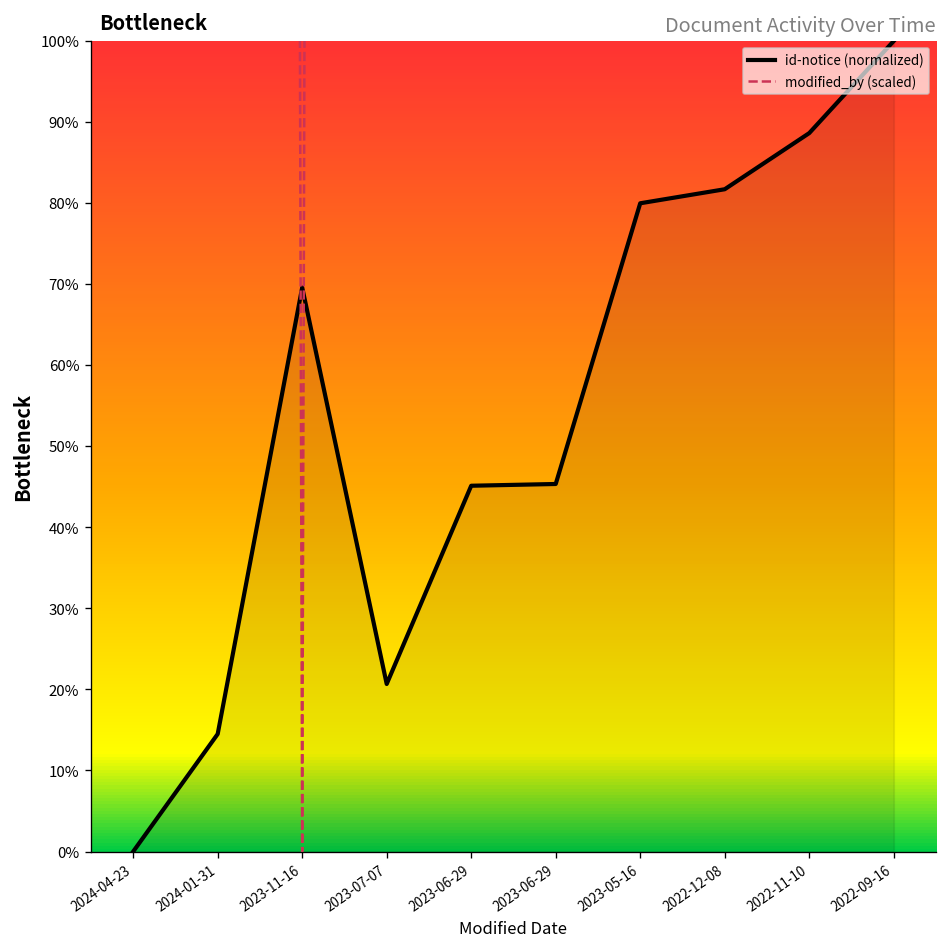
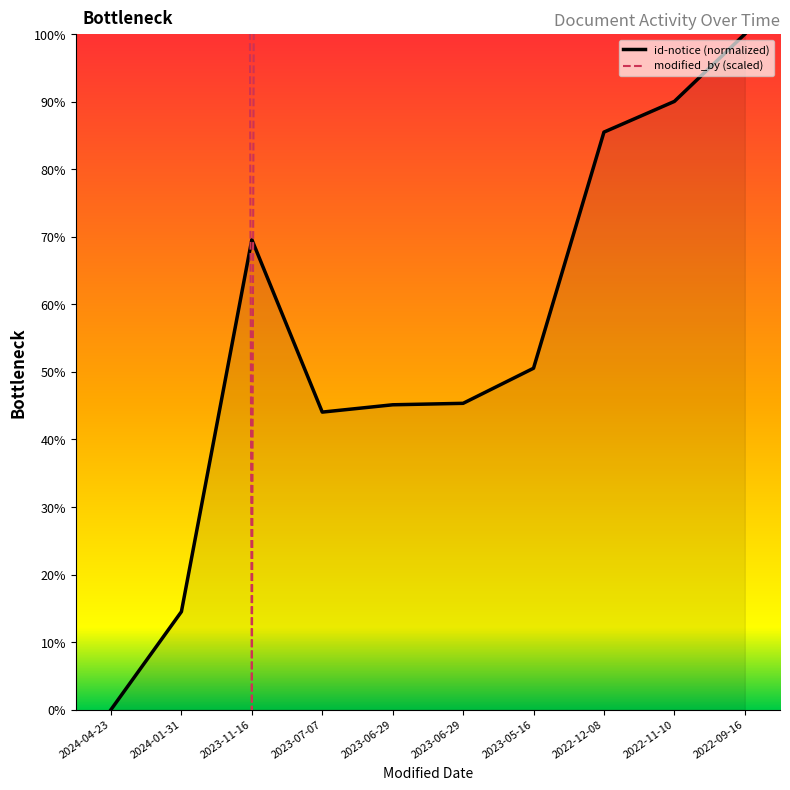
  {
    "id-notice (normalized)": {
      "2024-04-23": "0%",
      "2024-01-31": "15%",
      "2023-11-16": "70%",
-     "2023-07-07": "21%",
-     "2023-05-16": "80%",
-     "2022-12-08": "82%",
-     "2022-11-10": "89%",
+     "2023-07-07": "44%",
+     "2023-05-16": "51%",
+     "2022-12-08": "85%",
+     "2022-11-10": "90%",
      "2022-09-16": "100%"
    },
    "modified_by (scaled)": {
      "2023-11-16": "0%"
    }
  }
